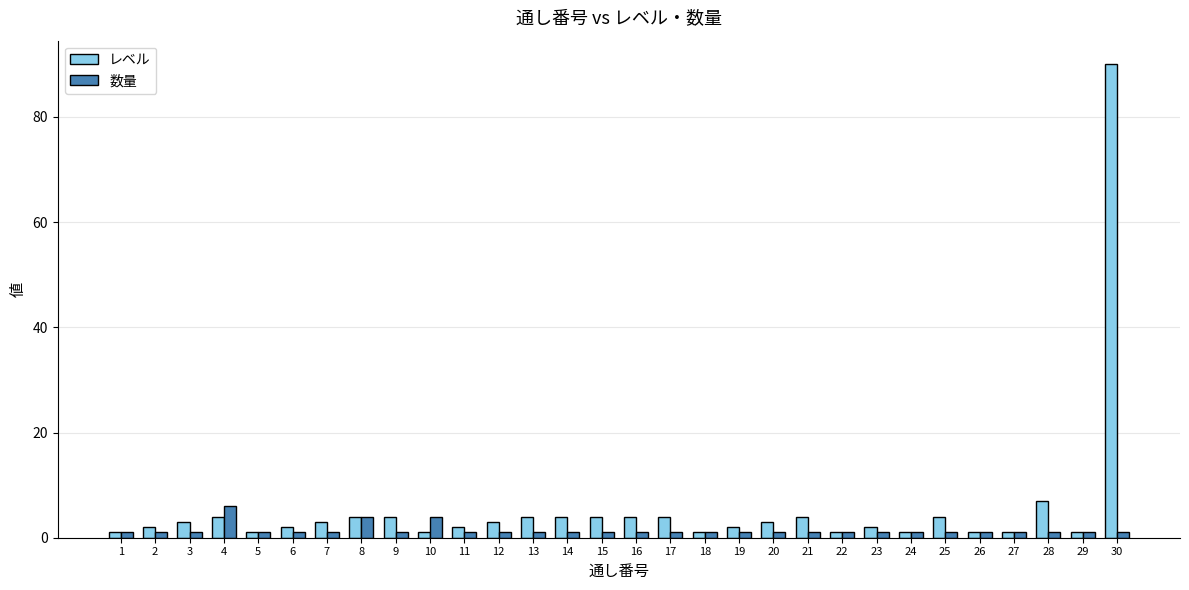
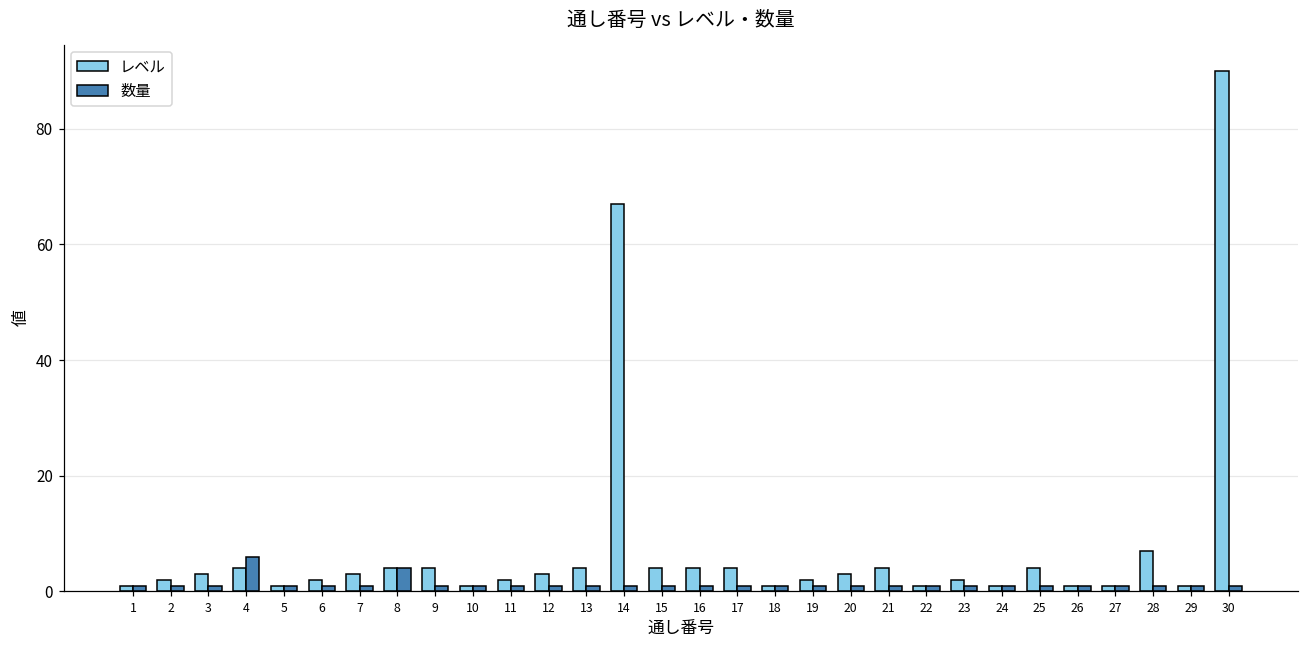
  {
    "レベル": {
      "1": 1,
      "2": 2,
      "3": 3,
      "4": 4,
      "5": 1,
      "6": 2,
      "7": 3,
      "8": 4,
      "9": 4,
      "10": 1,
      "11": 2,
      "12": 3,
      "13": 4,
-     "14": 4,
+     "14": 67,
      "15": 4,
      "16": 4,
      "17": 4,
      "18": 1,
      "19": 2,
      "20": 3,
      "21": 4,
      "22": 1,
      "23": 2,
      "24": 1,
      "25": 4,
      "26": 1,
      "27": 1,
      "28": 7,
      "29": 1,
      "30": 90
    },
    "数量": {
      "1": 1,
      "2": 1,
      "3": 1,
      "4": 6,
      "5": 1,
      "6": 1,
      "7": 1,
      "8": 4,
      "9": 1,
-     "10": 4,
+     "10": 1,
      "11": 1,
      "12": 1,
      "13": 1,
      "14": 1,
      "15": 1,
      "16": 1,
      "17": 1,
      "18": 1,
      "19": 1,
      "20": 1,
      "21": 1,
      "22": 1,
      "23": 1,
      "24": 1,
      "25": 1,
      "26": 1,
      "27": 1,
      "28": 1,
      "29": 1,
      "30": 1
    }
  }
